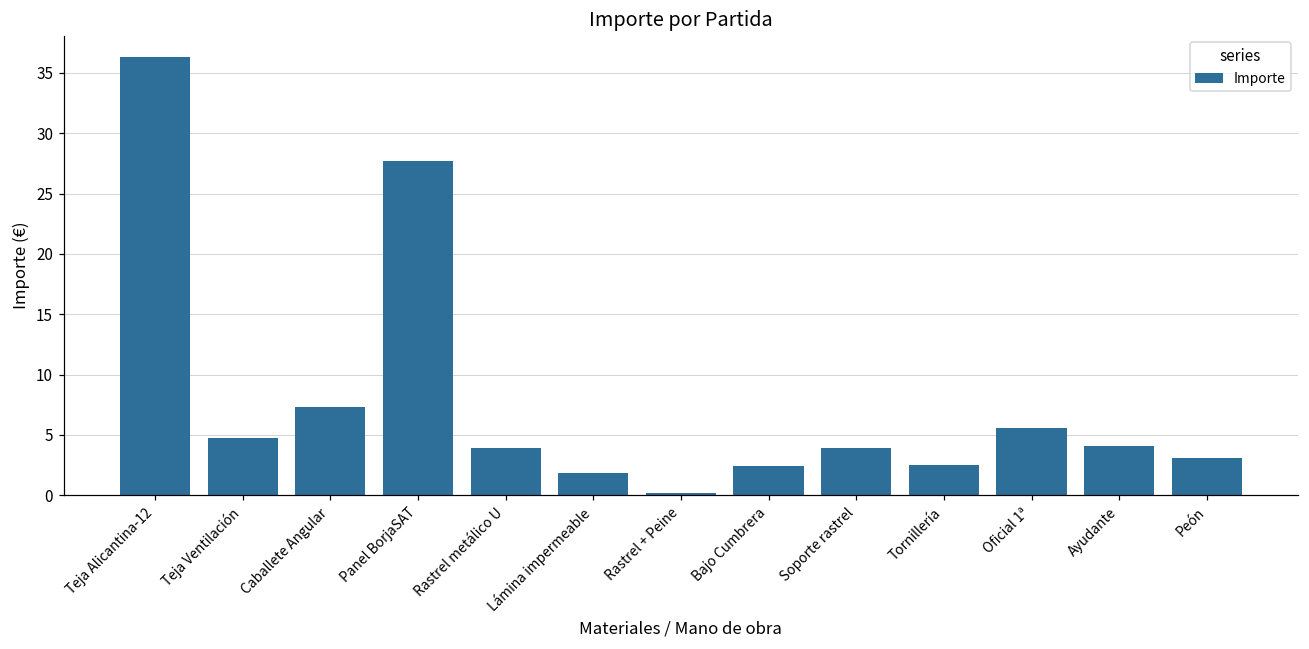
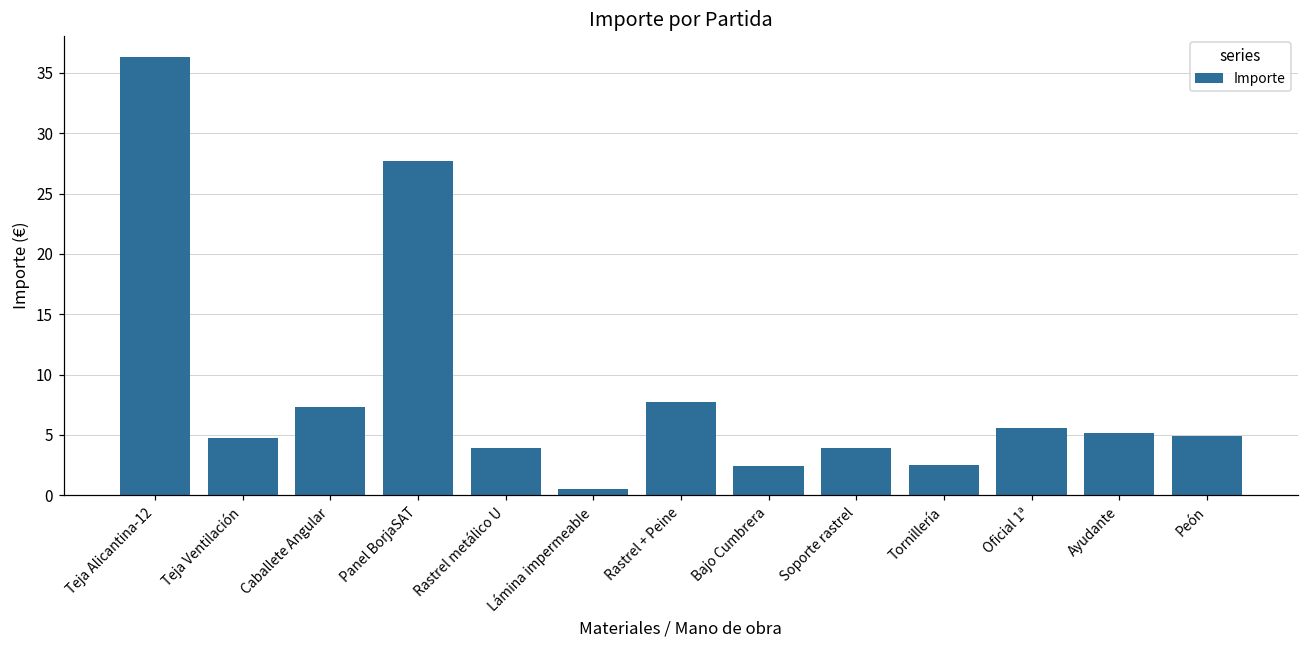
  {
    "Teja Alicantina-12": 36.3,
    "Teja Ventilación": 4.7,
    "Caballete Angular": 7.3,
    "Panel BorjaSAT": 27.7,
    "Rastrel metálico U": 3.9,
-   "Lámina impermeable": 1.8,
-   "Rastrel + Peine": 0.2,
+   "Lámina impermeable": 0.5,
+   "Rastrel + Peine": 7.8,
    "Bajo Cumbrera": 2.4,
    "Soporte rastrel": 3.9,
    "Tornillería": 2.5,
    "Oficial 1ª": 5.5,
-   "Ayudante": 4.1,
-   "Peón": 3.0
+   "Ayudante": 5.2,
+   "Peón": 4.9
  }
